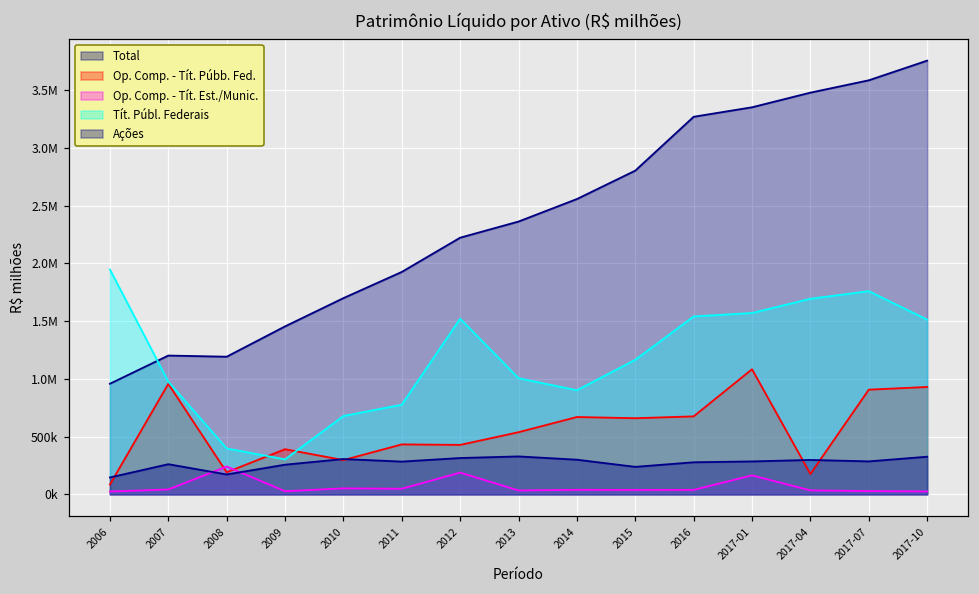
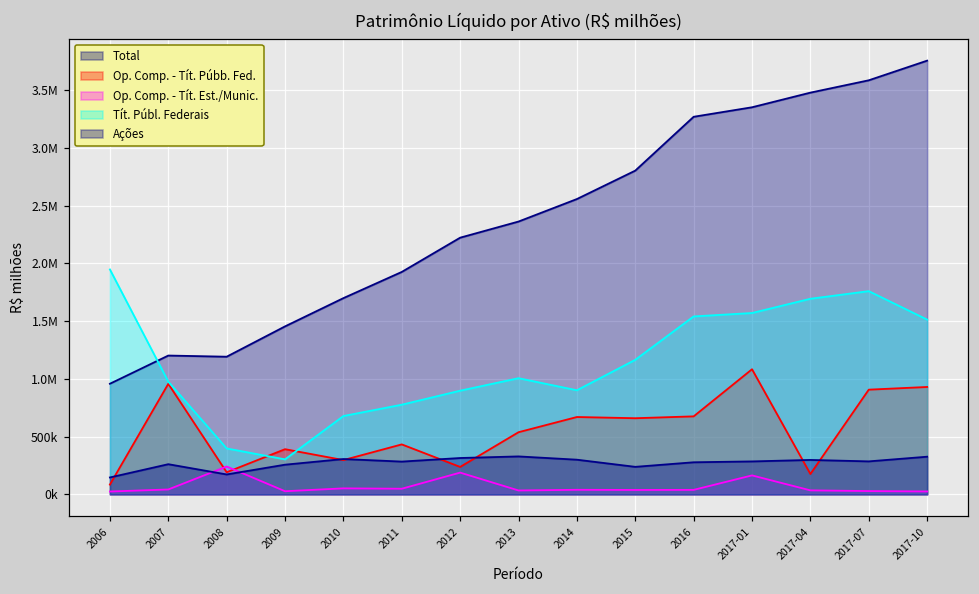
  {
    "Op. Comp. - Tít. Púbb. Fed.": {
      "2006": 80000,
      "2009": 390000,
      "2011": 430000,
-     "2012": 430000,
+     "2012": 240000,
      "2013": 540000,
      "2014": 670000,
      "2015": 660000,
      "2016": 680000,
      "2017-01": 1080000,
      "2017-04": 180000,
      "2017-07": 910000,
      "2017-10": 930000
    },
    "Op. Comp. - Tít. Est./Munic.": {
      "2006": 20000,
      "2007": 40000,
      "2008": 240000,
      "2009": 30000,
      "2010": 50000,
      "2011": 50000,
      "2012": 190000,
      "2013": 30000,
      "2014": 40000,
      "2015": 40000,
      "2016": 40000,
      "2017-01": 160000,
      "2017-04": 30000,
      "2017-07": 30000,
      "2017-10": 20000
    },
    "Tít. Públ. Federais": {
      "2006": 1950000,
      "2008": 400000,
      "2009": 300000,
      "2010": 680000,
      "2011": 780000,
-     "2012": 1520000,
+     "2012": 900000,
      "2013": 1010000,
      "2014": 900000,
      "2015": 1160000,
      "2016": 1540000,
      "2017-01": 1570000,
      "2017-04": 1690000,
      "2017-07": 1760000,
      "2017-10": 1510000
    }
  }
